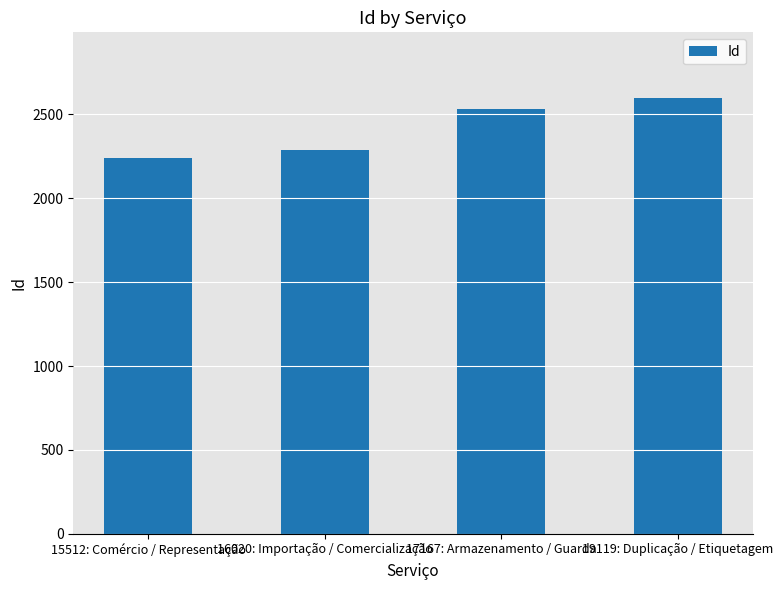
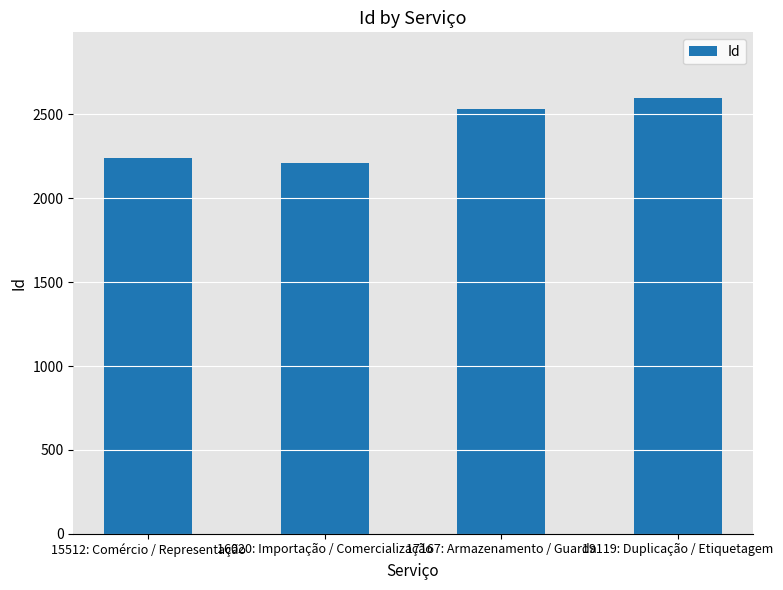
  {
    "15512: Comércio / Representação": 2240,
-   "16020: Importação / Comercialização": 2290,
+   "16020: Importação / Comercialização": 2210,
    "17167: Armazenamento / Guarda": 2530,
    "19119: Duplicação / Etiquetagem": 2600
  }
